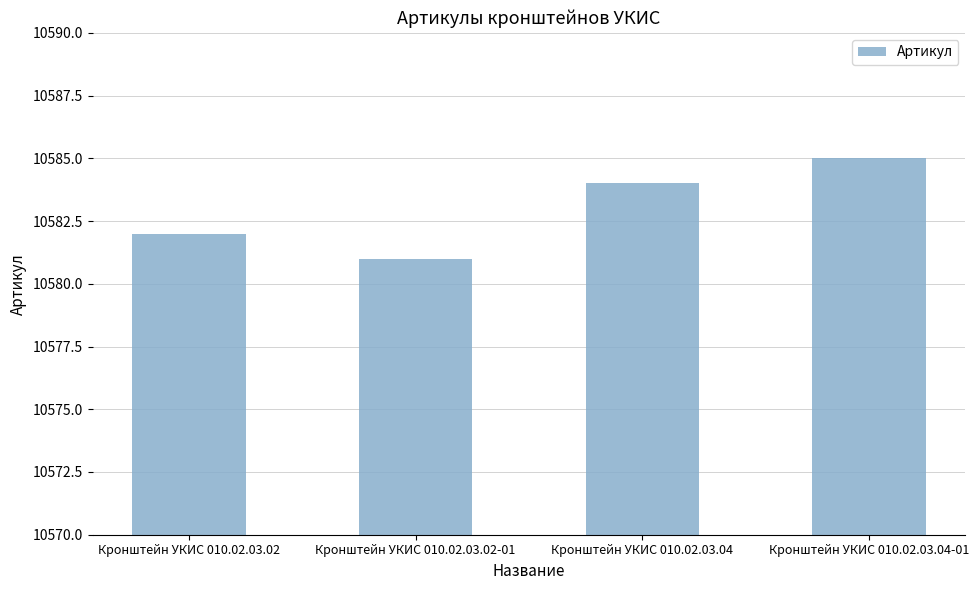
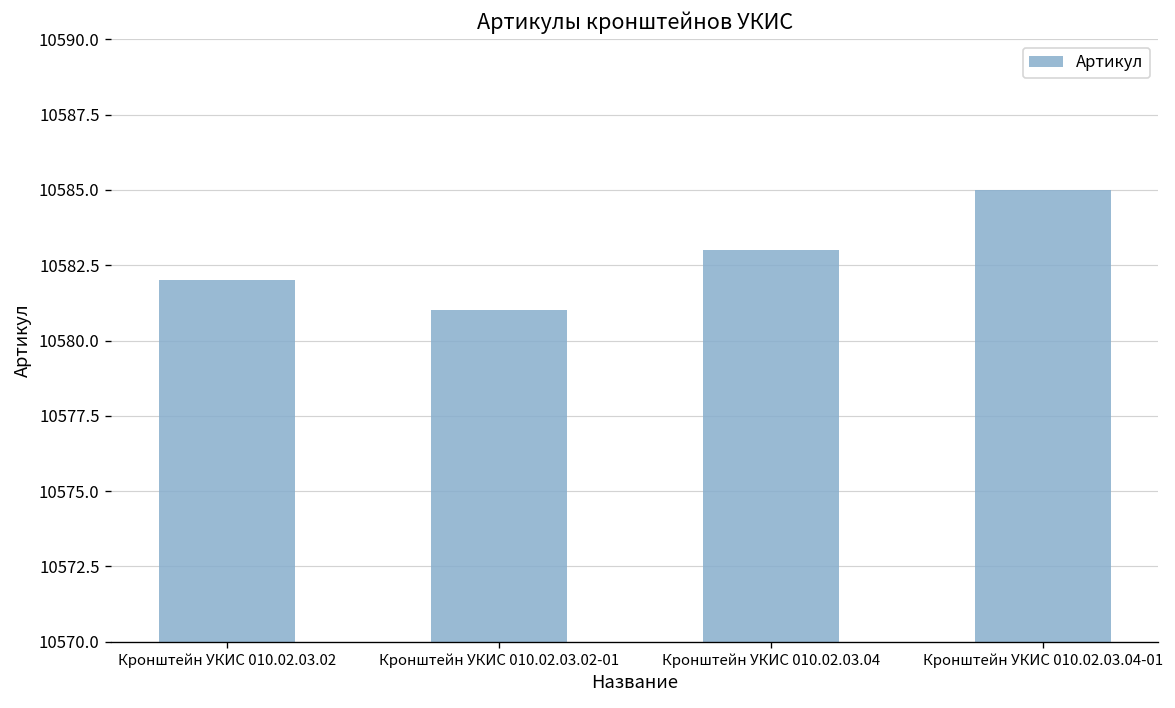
  {
    "Кронштейн УКИС 010.02.03.02": 10582,
    "Кронштейн УКИС 010.02.03.02-01": 10581,
-   "Кронштейн УКИС 010.02.03.04": 10584,
+   "Кронштейн УКИС 010.02.03.04": 10583,
    "Кронштейн УКИС 010.02.03.04-01": 10585
  }
